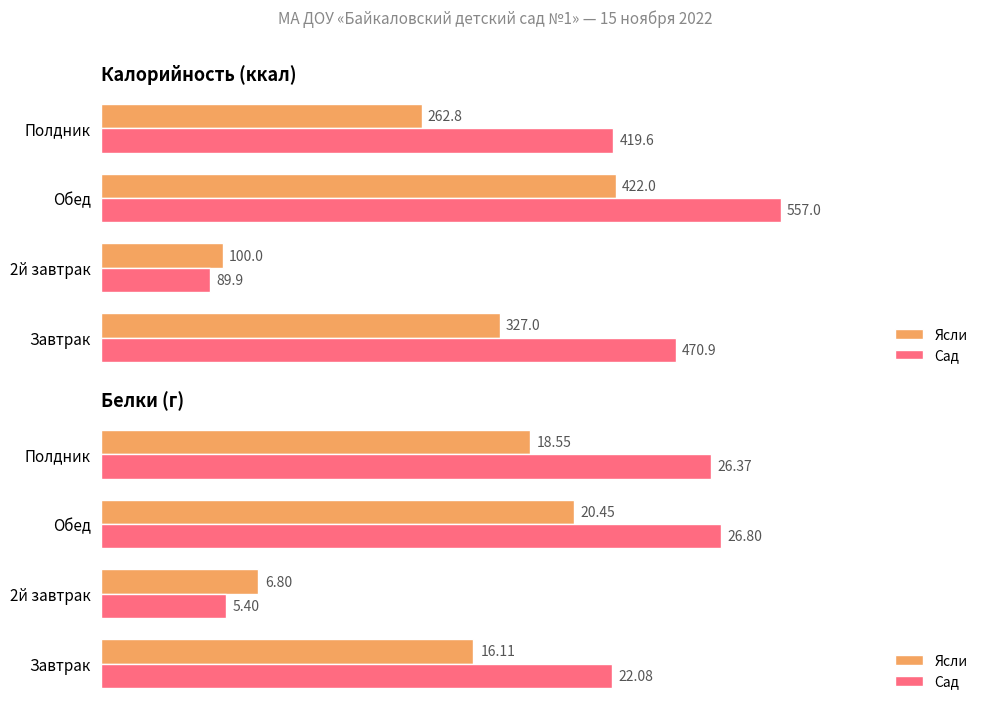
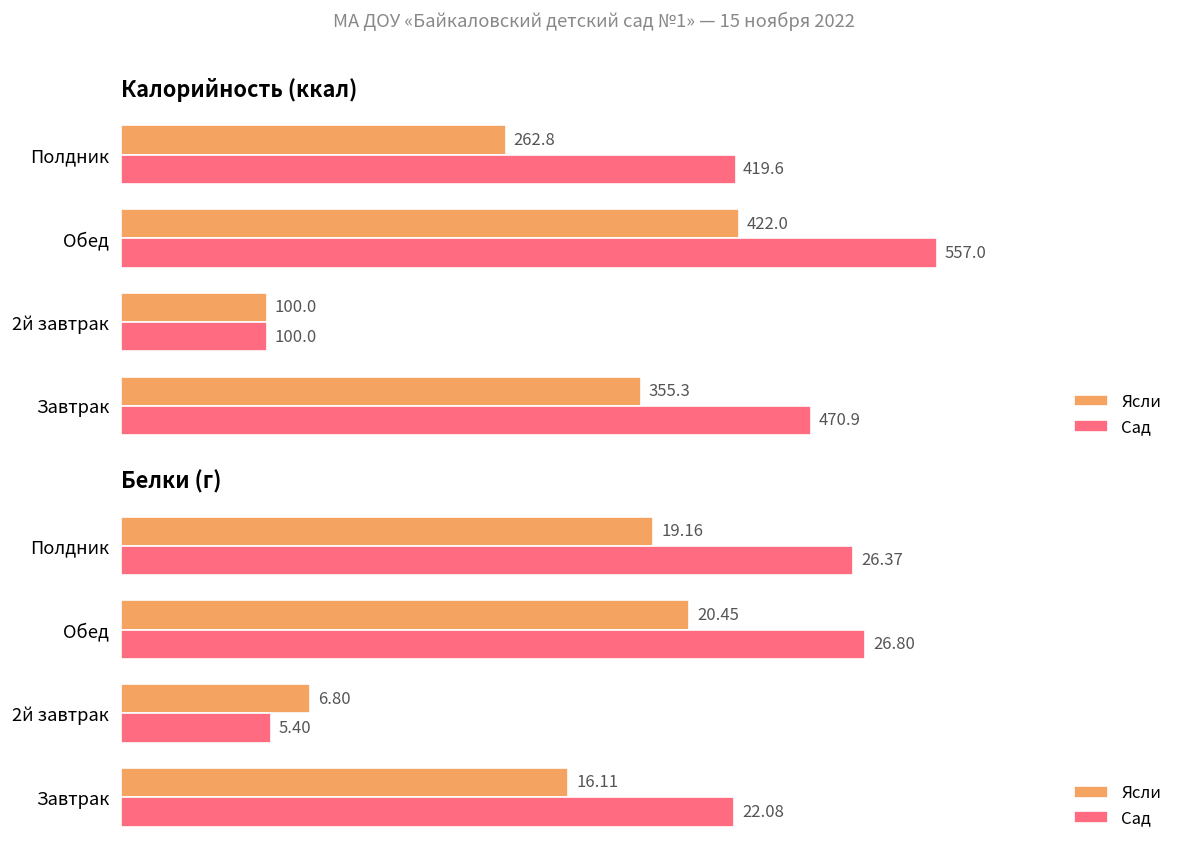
  {
    "Калорийность (ккал)": {
      "Ясли": {
        "Полдник": 262.8,
        "Обед": 422.0,
        "2й завтрак": 100.0,
-       "Завтрак": 327.0
+       "Завтрак": 355.3
      },
      "Сад": {
        "Полдник": 419.6,
        "Обед": 557.0,
-       "2й завтрак": 89.9,
+       "2й завтрак": 100.0,
        "Завтрак": 470.9
      }
    },
    "Белки (г)": {
      "Ясли": {
-       "Полдник": 18.55,
+       "Полдник": 19.16,
        "Обед": 20.45,
        "2й завтрак": 6.80,
        "Завтрак": 16.11
      },
      "Сад": {
        "Полдник": 26.37,
        "Обед": 26.80,
        "2й завтрак": 5.40,
        "Завтрак": 22.08
      }
    }
  }
